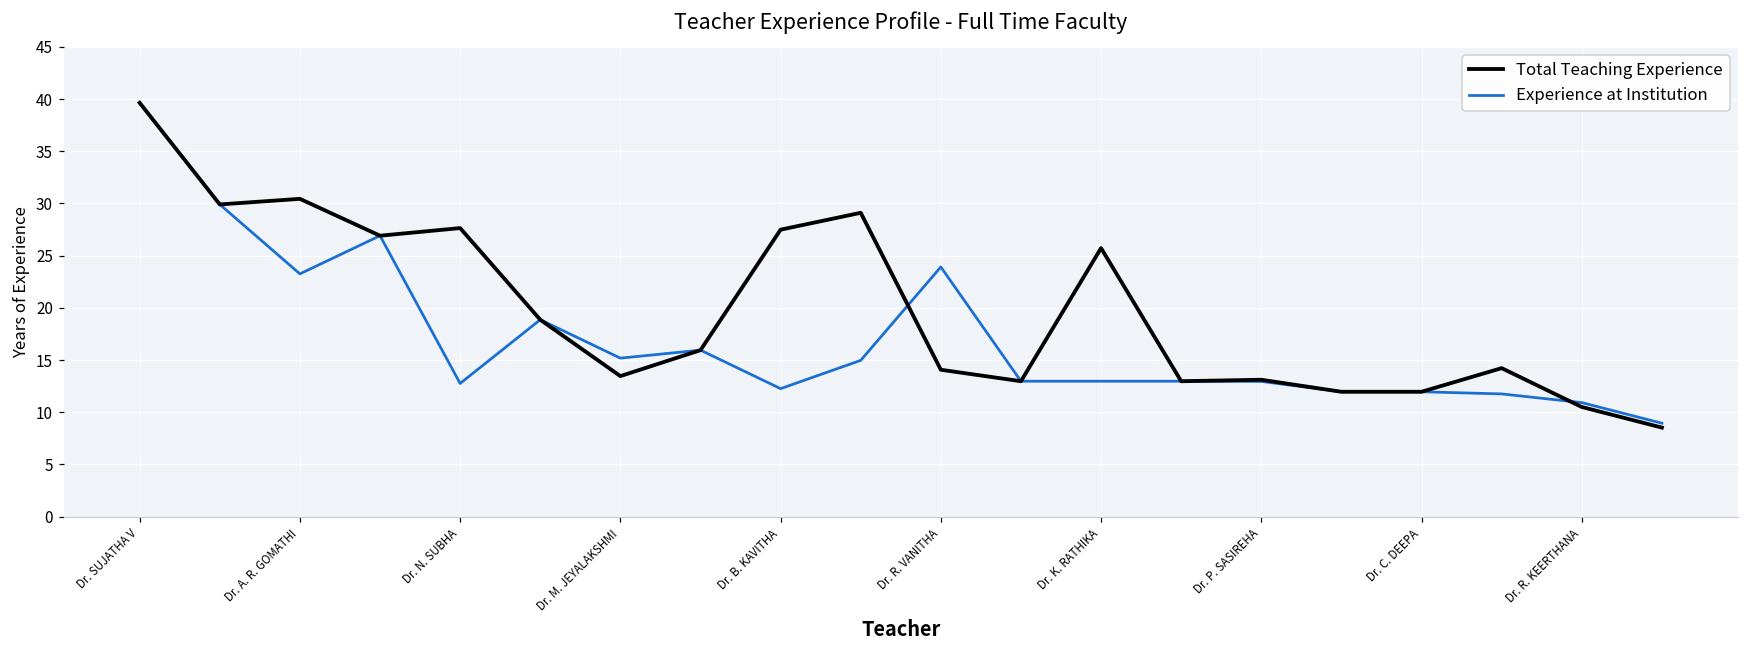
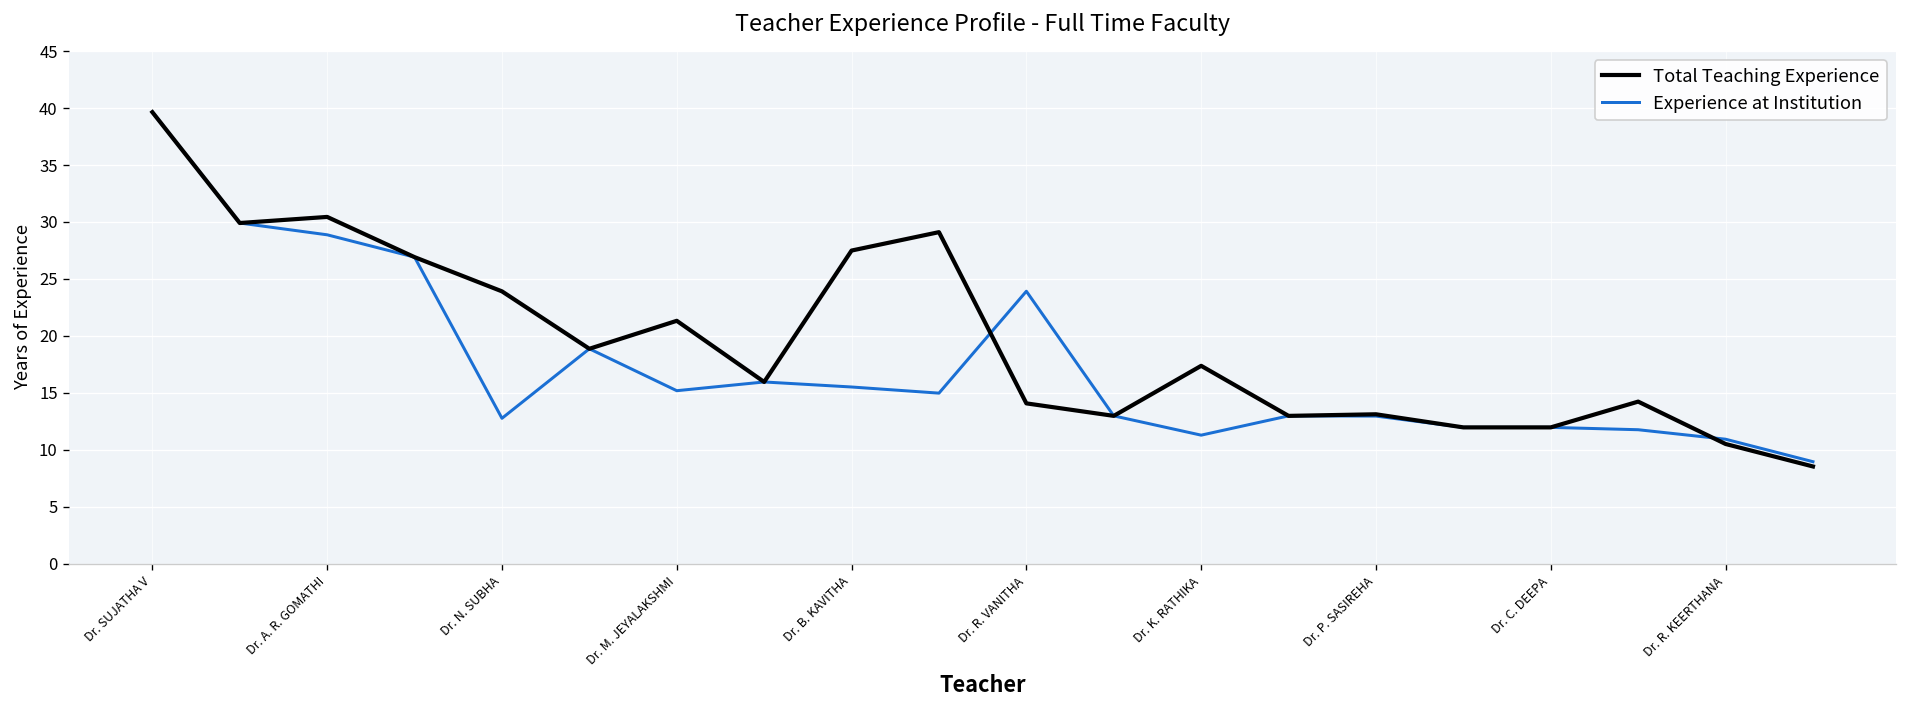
  {
    "Total Teaching Experience": {
      "Dr. A. R. GOMATHI": 30,
-     "Dr. N. SUBHA": 28,
-     "Dr. M. JEYALAKSHMI": 13,
+     "Dr. N. SUBHA": 24,
+     "Dr. M. JEYALAKSHMI": 21,
      "Dr. B. KAVITHA": 27,
      "Dr. R. VANITHA": 14,
-     "Dr. K. RATHIKA": 26,
+     "Dr. K. RATHIKA": 17,
      "Dr. R. KEERTHANA": 11
    },
    "Experience at Institution": {
-     "Dr. A. R. GOMATHI": 23,
+     "Dr. A. R. GOMATHI": 29,
      "Dr. N. SUBHA": 13,
      "Dr. M. JEYALAKSHMI": 15,
-     "Dr. B. KAVITHA": 12,
+     "Dr. B. KAVITHA": 16,
      "Dr. R. VANITHA": 24,
-     "Dr. K. RATHIKA": 13,
+     "Dr. K. RATHIKA": 11,
      "Dr. R. KEERTHANA": 11
    }
  }
